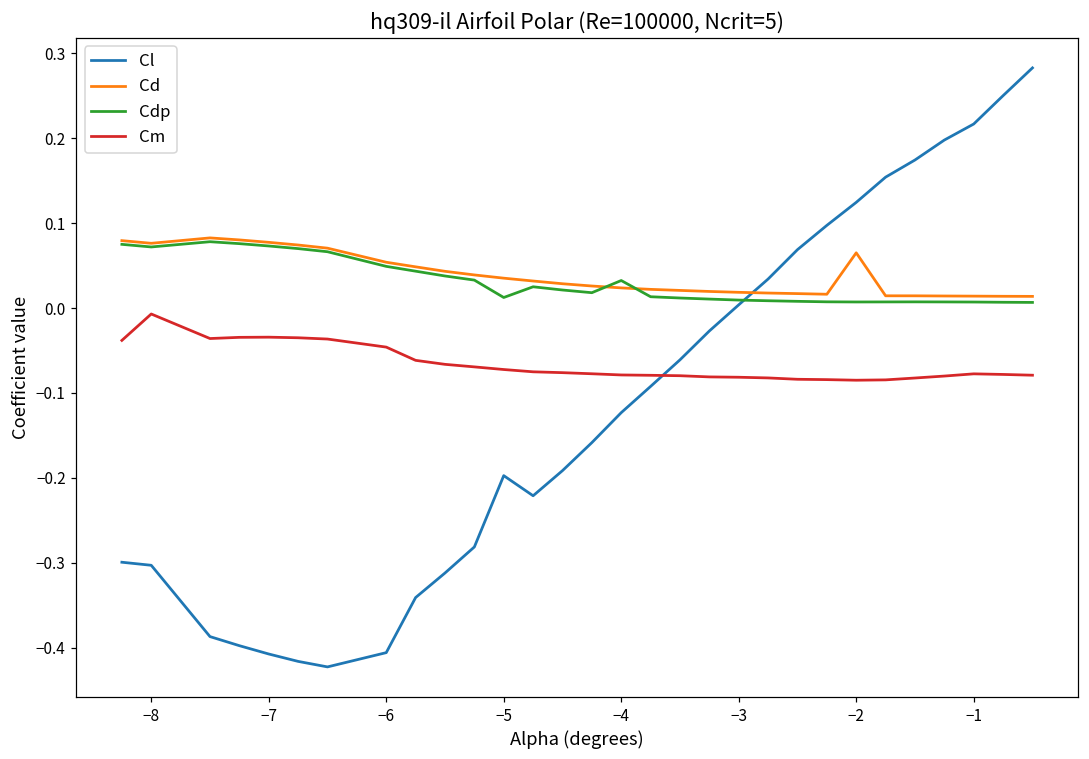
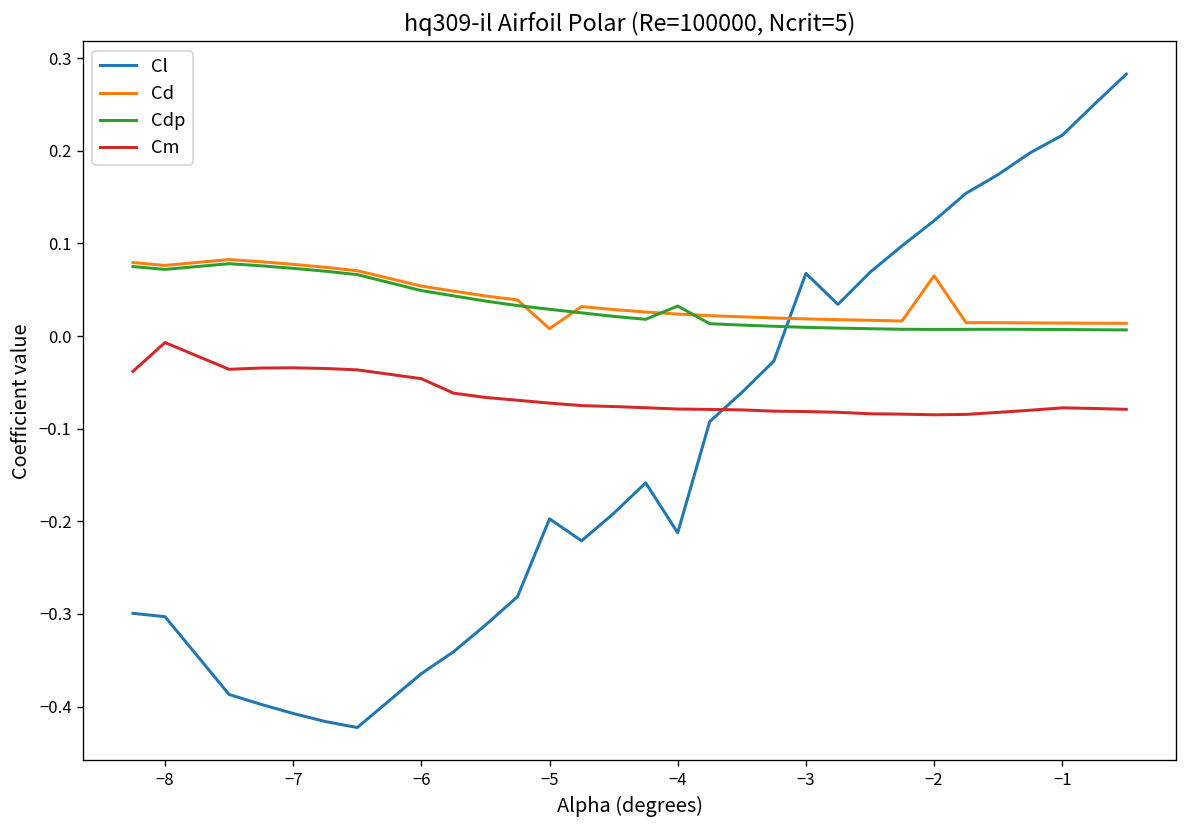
  {
    "Cl": {
      "−8": -0.30,
      "−7": -0.41,
-     "−6": -0.41,
+     "−6": -0.36,
      "−5": -0.20,
-     "−4": -0.12,
-     "−3": 0.00,
+     "−4": -0.21,
+     "−3": 0.07,
      "−2": 0.12,
      "−1": 0.22
    },
    "Cd": {
      "−8": 0.08,
      "−7": 0.08,
      "−6": 0.05,
-     "−5": 0.04,
+     "−5": 0.01,
      "−4": 0.02,
      "−3": 0.02,
      "−2": 0.07,
      "−1": 0.01
    },
    "Cdp": {
      "−8": 0.07,
      "−7": 0.07,
      "−6": 0.05,
-     "−5": 0.01,
+     "−5": 0.03,
      "−4": 0.03,
      "−3": 0.01,
      "−2": 0.01,
      "−1": 0.01
    },
    "Cm": {
      "−8": -0.01,
      "−7": -0.03,
      "−6": -0.05,
      "−5": -0.07,
      "−4": -0.08,
      "−3": -0.08,
      "−2": -0.09,
      "−1": -0.08
    }
  }
